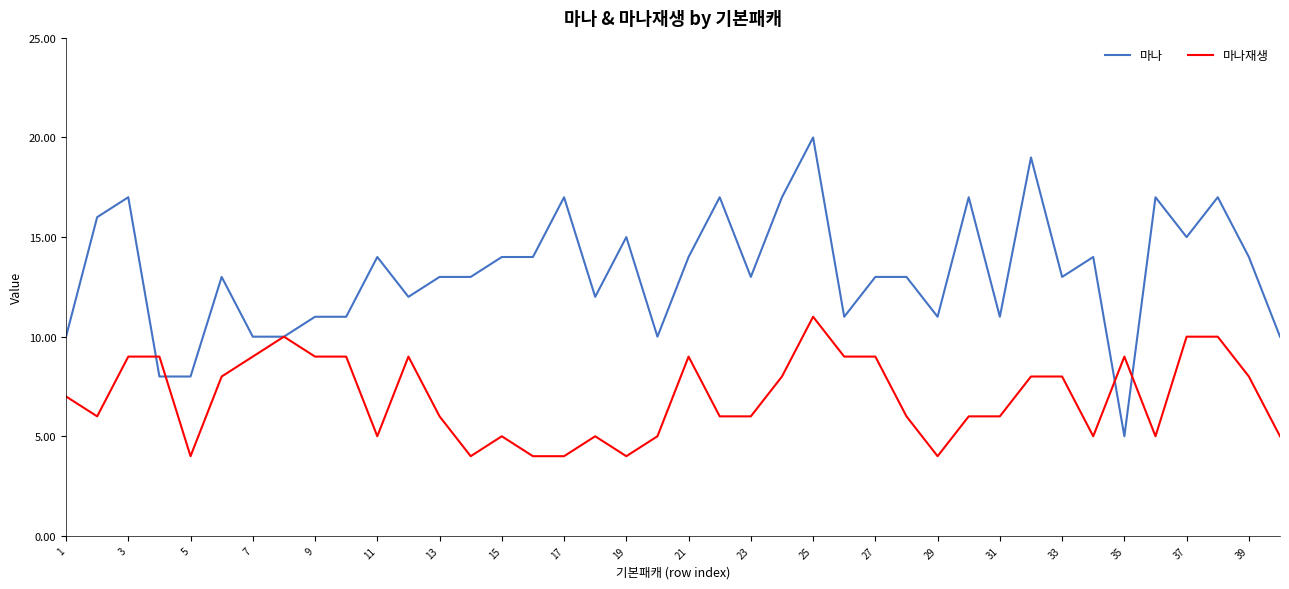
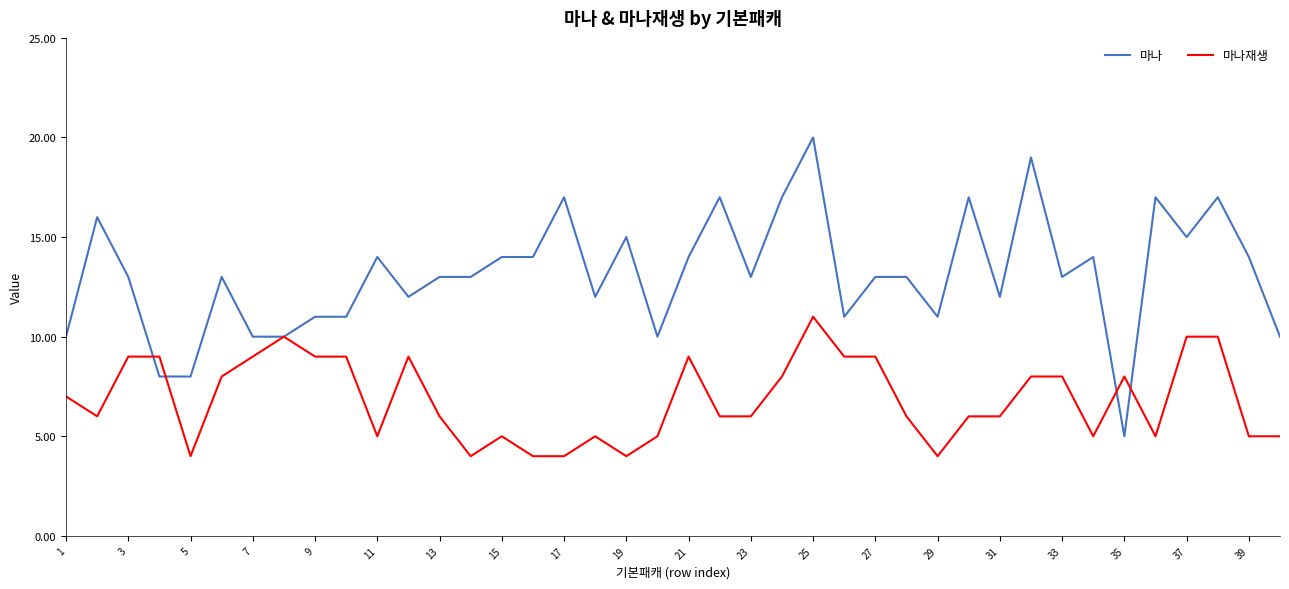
  {
    "마나": {
      "1": 10,
-     "3": 17,
+     "3": 13,
      "5": 8,
      "7": 10,
      "9": 11,
      "11": 14,
      "13": 13,
      "15": 14,
      "17": 17,
      "19": 15,
      "21": 14,
      "23": 13,
      "25": 20,
      "27": 13,
      "29": 11,
-     "31": 11,
+     "31": 12,
      "33": 13,
      "35": 5,
      "37": 15,
      "39": 14
    },
    "마나재생": {
      "1": 7,
      "3": 9,
      "5": 4,
      "7": 9,
      "9": 9,
      "11": 5,
      "13": 6,
      "15": 5,
      "17": 4,
      "19": 4,
      "21": 9,
      "23": 6,
      "25": 11,
      "27": 9,
      "29": 4,
      "31": 6,
      "33": 8,
-     "35": 9,
+     "35": 8,
      "37": 10,
-     "39": 8
+     "39": 5
    }
  }
